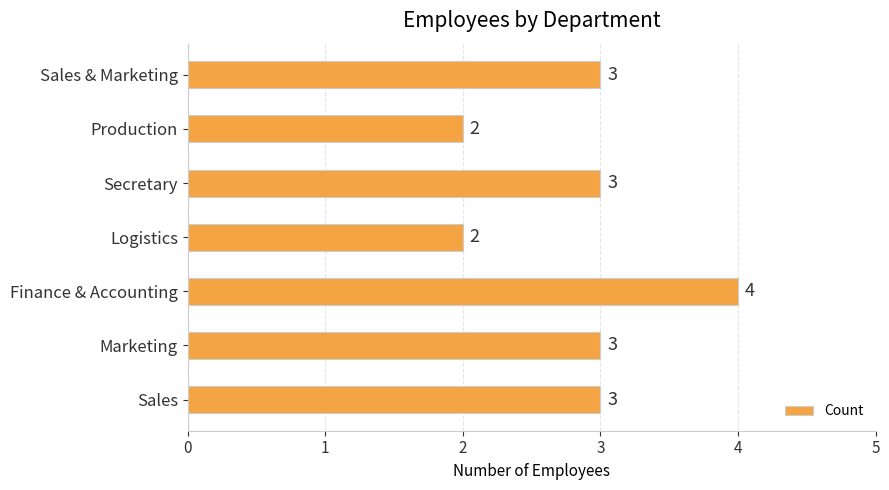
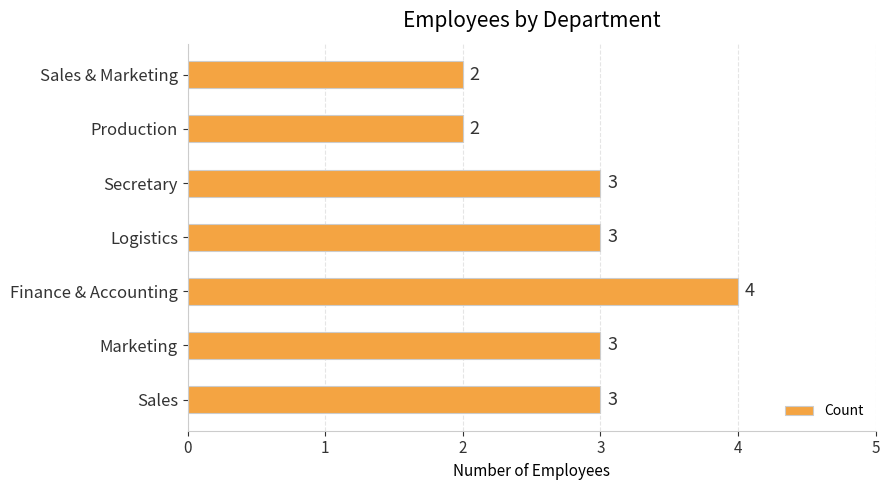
  {
-   "Sales & Marketing": 3,
+   "Sales & Marketing": 2,
    "Production": 2,
    "Secretary": 3,
-   "Logistics": 2,
+   "Logistics": 3,
    "Finance & Accounting": 4,
    "Marketing": 3,
    "Sales": 3
  }
